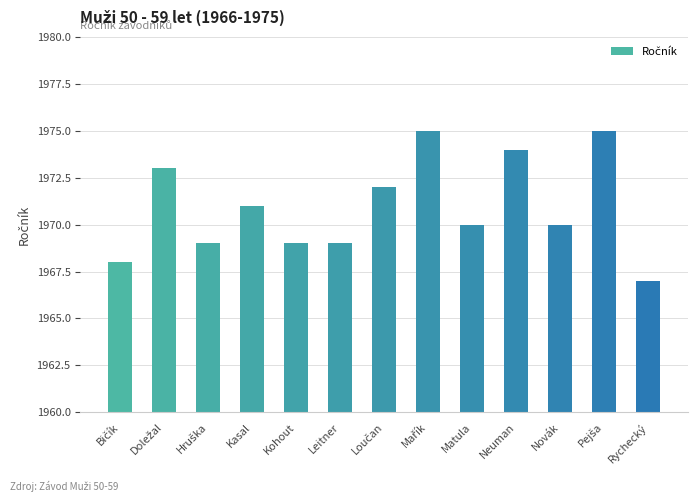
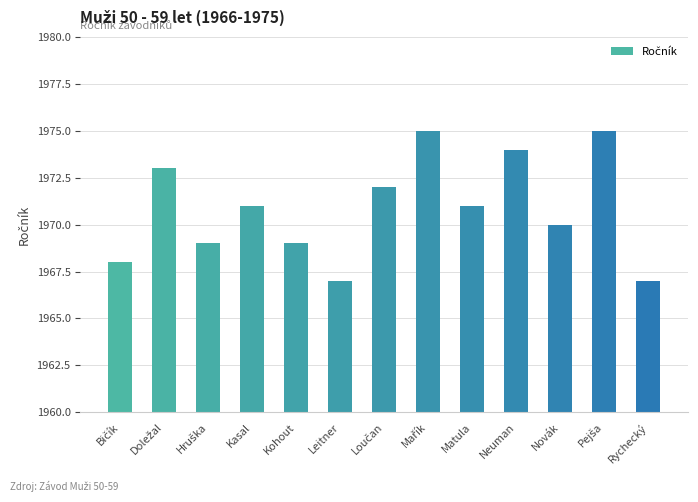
  {
    "Bičík": 1968,
    "Doležal": 1973,
    "Hruška": 1969,
    "Kasal": 1971,
    "Kohout": 1969,
-   "Leitner": 1969,
+   "Leitner": 1967,
    "Loučan": 1972,
    "Mařík": 1975,
-   "Matula": 1970,
+   "Matula": 1971,
    "Neuman": 1974,
    "Novák": 1970,
    "Pejša": 1975,
    "Rychecký": 1967
  }
